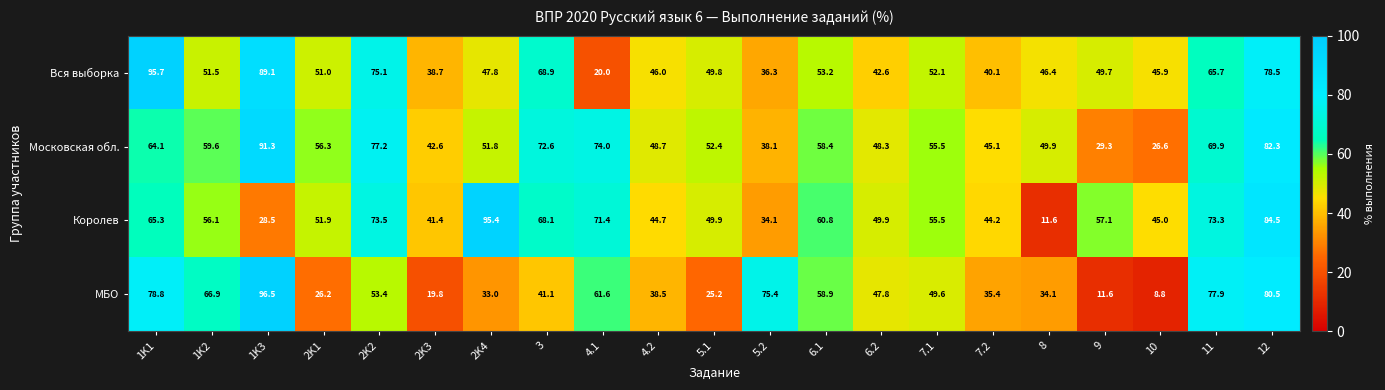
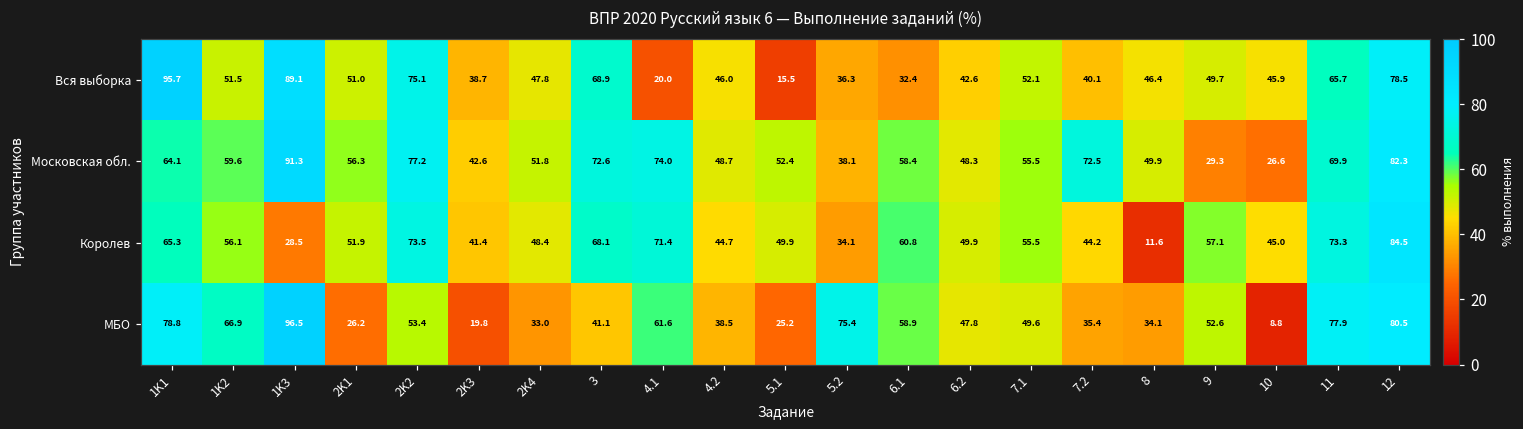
  {
    "Вся выборка": {
      "1K1": 95.7,
      "1K2": 51.5,
      "1K3": 89.1,
      "2K1": 51.0,
      "2K2": 75.1,
      "2K3": 38.7,
      "2K4": 47.8,
      "3": 68.9,
      "4.1": 20.0,
      "4.2": 46.0,
-     "5.1": 49.8,
+     "5.1": 15.5,
      "5.2": 36.3,
-     "6.1": 53.2,
+     "6.1": 32.4,
      "6.2": 42.6,
      "7.1": 52.1,
      "7.2": 40.1,
      "8": 46.4,
      "9": 49.7,
      "10": 45.9,
      "11": 65.7,
      "12": 78.5
    },
    "Московская обл.": {
      "1K1": 64.1,
      "1K2": 59.6,
      "1K3": 91.3,
      "2K1": 56.3,
      "2K2": 77.2,
      "2K3": 42.6,
      "2K4": 51.8,
      "3": 72.6,
      "4.1": 74.0,
      "4.2": 48.7,
      "5.1": 52.4,
      "5.2": 38.1,
      "6.1": 58.4,
      "6.2": 48.3,
      "7.1": 55.5,
-     "7.2": 45.1,
+     "7.2": 72.5,
      "8": 49.9,
      "9": 29.3,
      "10": 26.6,
      "11": 69.9,
      "12": 82.3
    },
    "Королев": {
      "1K1": 65.3,
      "1K2": 56.1,
      "1K3": 28.5,
      "2K1": 51.9,
      "2K2": 73.5,
      "2K3": 41.4,
-     "2K4": 95.4,
+     "2K4": 48.4,
      "3": 68.1,
      "4.1": 71.4,
      "4.2": 44.7,
      "5.1": 49.9,
      "5.2": 34.1,
      "6.1": 60.8,
      "6.2": 49.9,
      "7.1": 55.5,
      "7.2": 44.2,
      "8": 11.6,
      "9": 57.1,
      "10": 45.0,
      "11": 73.3,
      "12": 84.5
    },
    "МБО": {
      "1K1": 78.8,
      "1K2": 66.9,
      "1K3": 96.5,
      "2K1": 26.2,
      "2K2": 53.4,
      "2K3": 19.8,
      "2K4": 33.0,
      "3": 41.1,
      "4.1": 61.6,
      "4.2": 38.5,
      "5.1": 25.2,
      "5.2": 75.4,
      "6.1": 58.9,
      "6.2": 47.8,
      "7.1": 49.6,
      "7.2": 35.4,
      "8": 34.1,
-     "9": 11.6,
+     "9": 52.6,
      "10": 8.8,
      "11": 77.9,
      "12": 80.5
    }
  }
